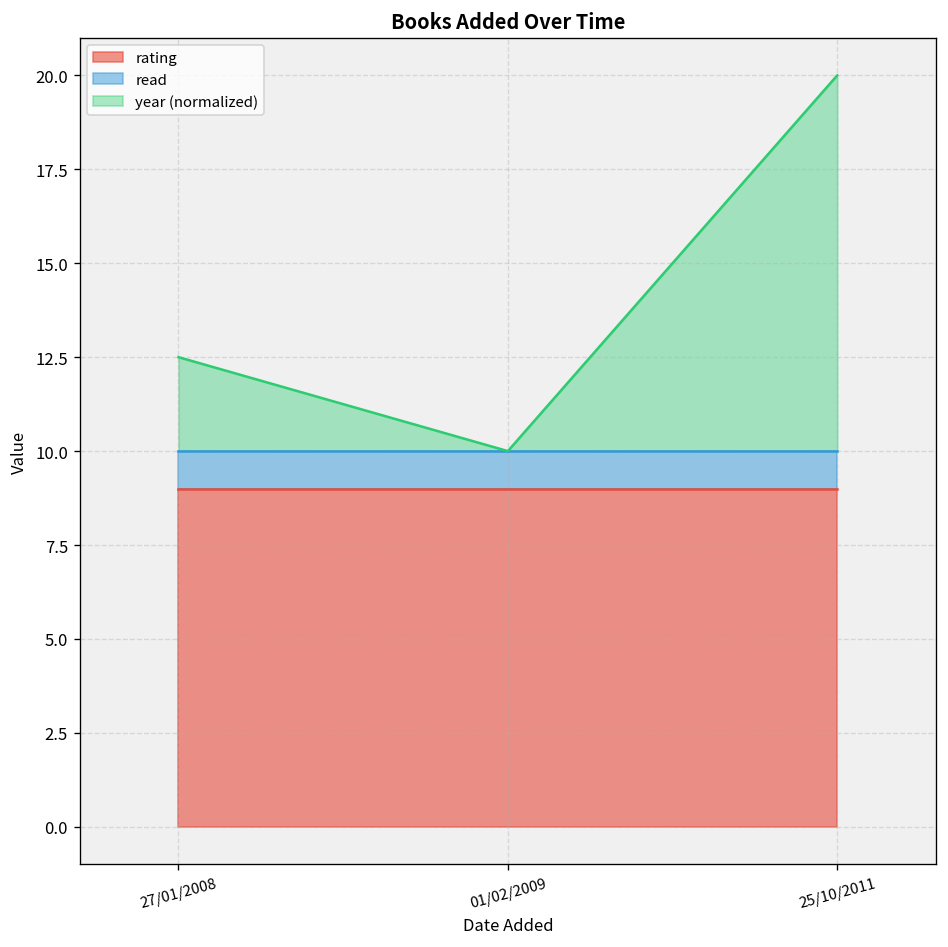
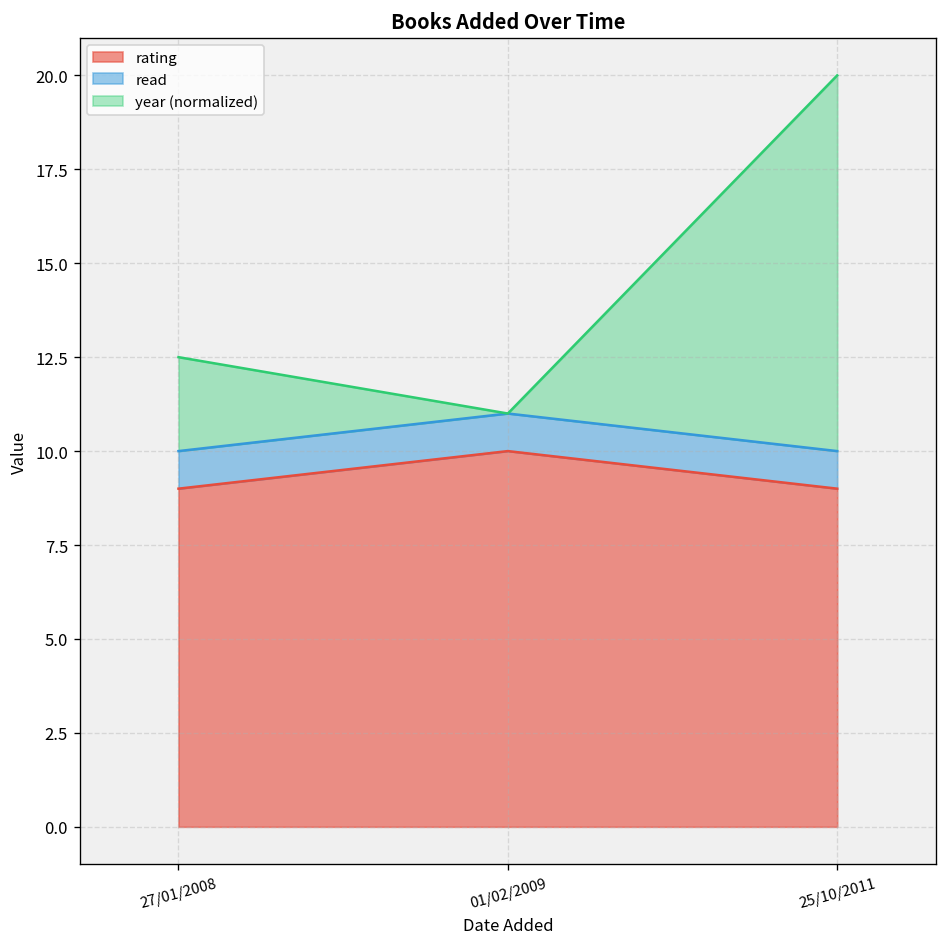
  {
    "rating": {
      "27/01/2008": 9,
-     "01/02/2009": 9,
+     "01/02/2009": 10,
      "25/10/2011": 9
    },
    "read": {
      "27/01/2008": 1,
      "25/10/2011": 1
    },
    "year (normalized)": {
      "27/01/2008": 2.5,
      "25/10/2011": 10
    }
  }
